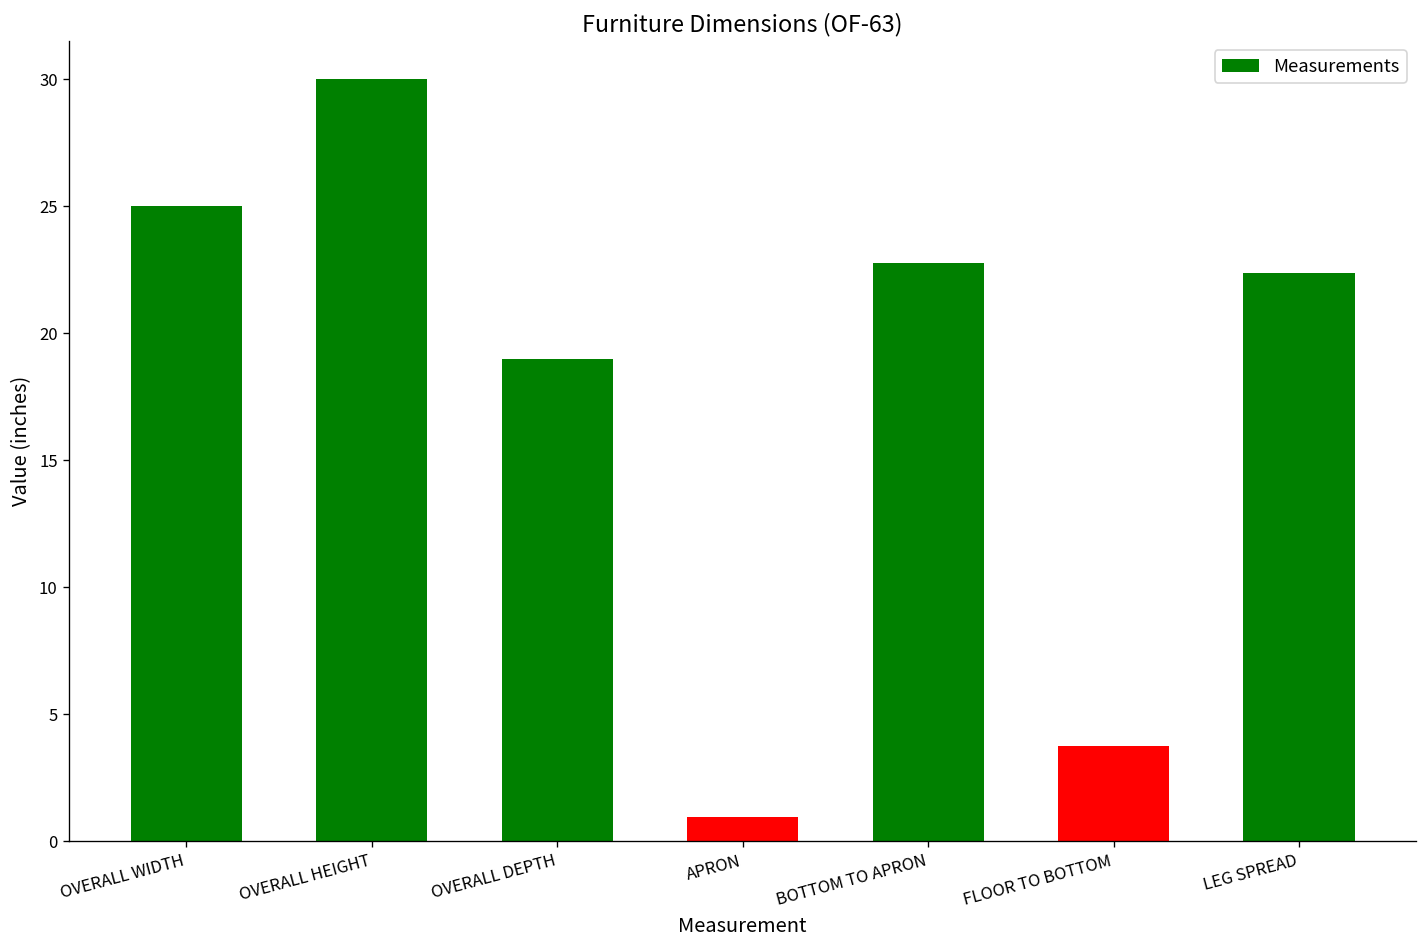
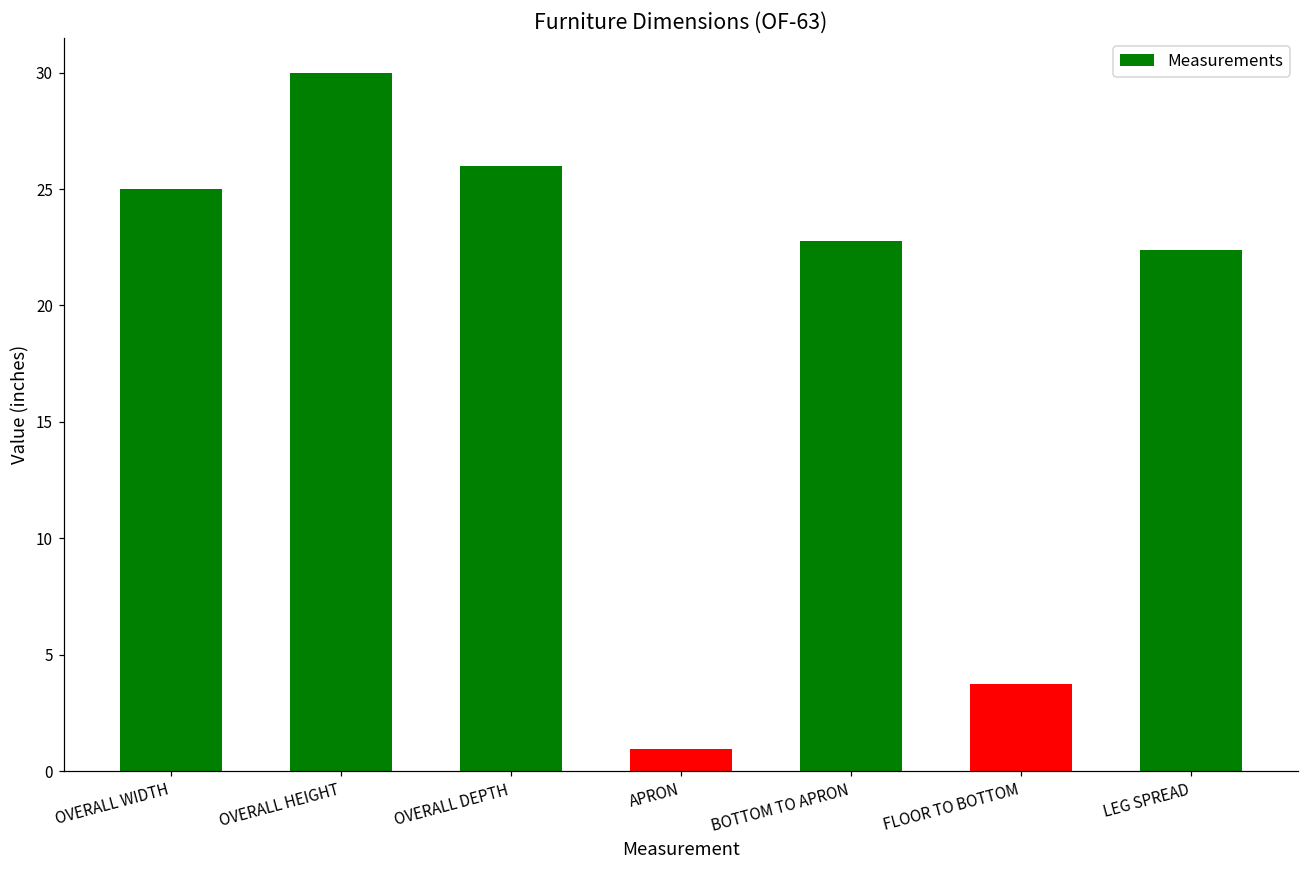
  {
    "OVERALL WIDTH": 25,
    "OVERALL HEIGHT": 30,
-   "OVERALL DEPTH": 19,
+   "OVERALL DEPTH": 26,
    "APRON": 1,
    "BOTTOM TO APRON": 22.8,
    "FLOOR TO BOTTOM": 3.8,
    "LEG SPREAD": 22.4
  }
